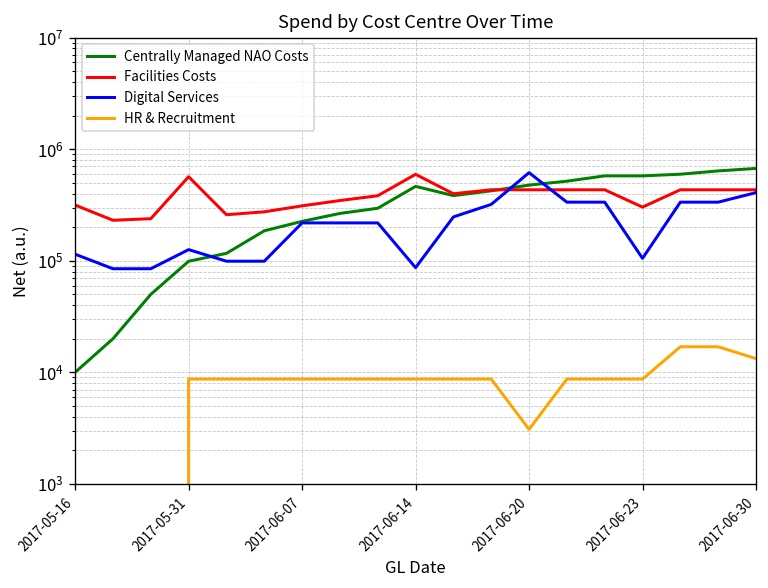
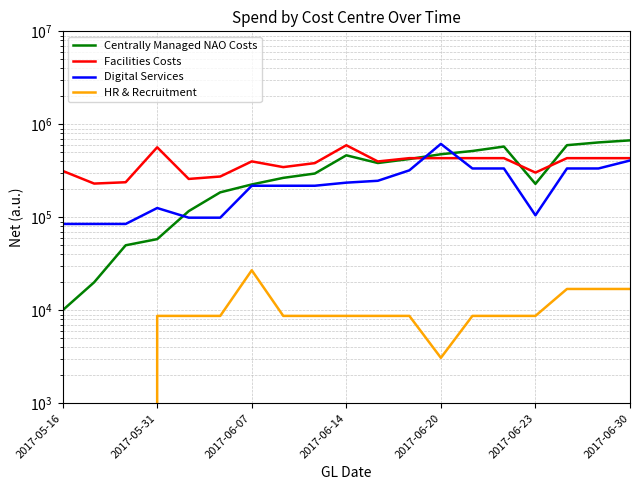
  {
    "Centrally Managed NAO Costs": {
      "2017-05-16": 10000,
-     "2017-05-31": 100000,
+     "2017-05-31": 60000,
      "2017-06-14": 500000,
      "2017-06-20": 500000,
-     "2017-06-23": 600000,
+     "2017-06-23": 230000,
      "2017-06-30": 700000
    },
    "Facilities Costs": {
      "2017-05-16": 320000,
      "2017-05-31": 600000,
-     "2017-06-07": 310000,
+     "2017-06-07": 400000,
      "2017-06-14": 600000,
      "2017-06-20": 400000,
      "2017-06-23": 300000
    },
    "Digital Services": {
-     "2017-05-16": 110000,
+     "2017-05-16": 80000,
      "2017-05-31": 130000,
-     "2017-06-14": 90000,
+     "2017-06-14": 240000,
      "2017-06-20": 600000,
      "2017-06-23": 110000
    },
    "HR & Recruitment": {
      "2017-05-31": 9000,
-     "2017-06-07": 9000,
+     "2017-06-07": 27000,
      "2017-06-14": 9000,
      "2017-06-20": 3100,
      "2017-06-23": 9000,
-     "2017-06-30": 13000
+     "2017-06-30": 17000
    }
  }
